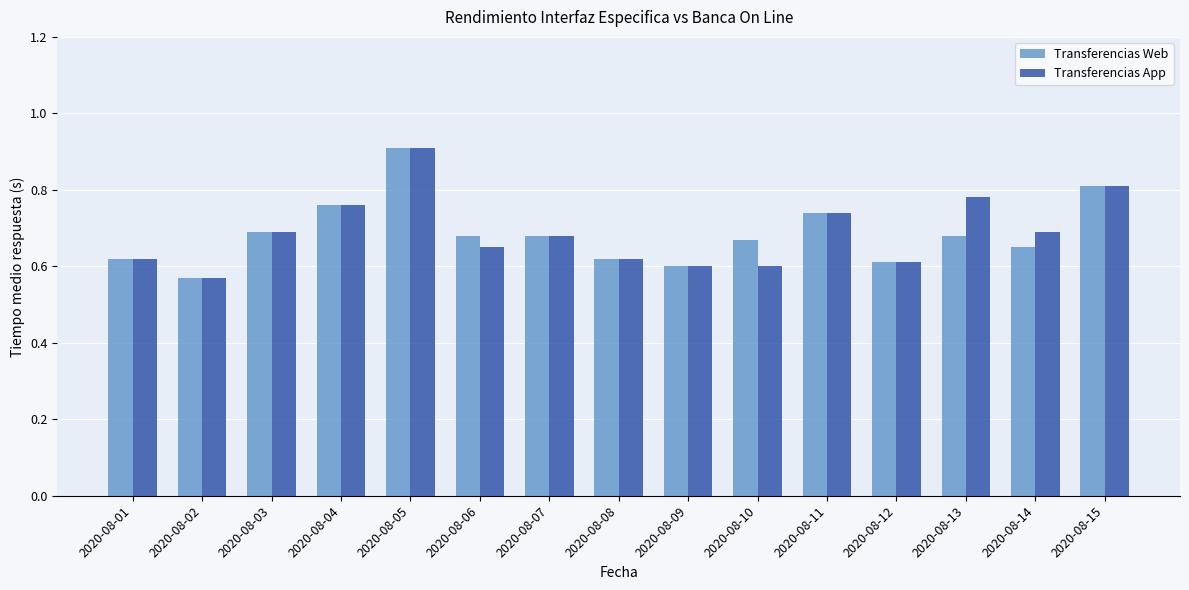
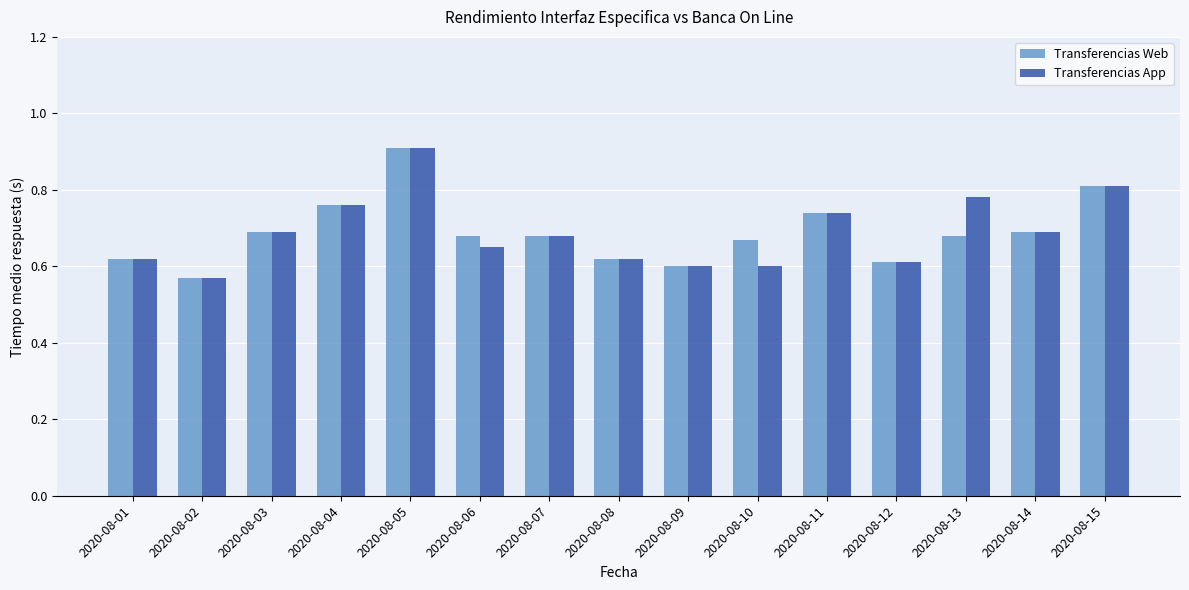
  {
    "Transferencias Web": {
      "2020-08-01": 0.62,
      "2020-08-02": 0.57,
      "2020-08-03": 0.69,
      "2020-08-04": 0.76,
      "2020-08-05": 0.91,
      "2020-08-06": 0.68,
      "2020-08-07": 0.68,
      "2020-08-08": 0.62,
      "2020-08-09": 0.60,
      "2020-08-10": 0.67,
      "2020-08-11": 0.74,
      "2020-08-12": 0.61,
      "2020-08-13": 0.68,
-     "2020-08-14": 0.65,
+     "2020-08-14": 0.69,
      "2020-08-15": 0.81
    },
    "Transferencias App": {
      "2020-08-01": 0.62,
      "2020-08-02": 0.57,
      "2020-08-03": 0.69,
      "2020-08-04": 0.76,
      "2020-08-05": 0.91,
      "2020-08-06": 0.65,
      "2020-08-07": 0.68,
      "2020-08-08": 0.62,
      "2020-08-09": 0.60,
      "2020-08-10": 0.60,
      "2020-08-11": 0.74,
      "2020-08-12": 0.61,
      "2020-08-13": 0.78,
      "2020-08-14": 0.69,
      "2020-08-15": 0.81
    }
  }
